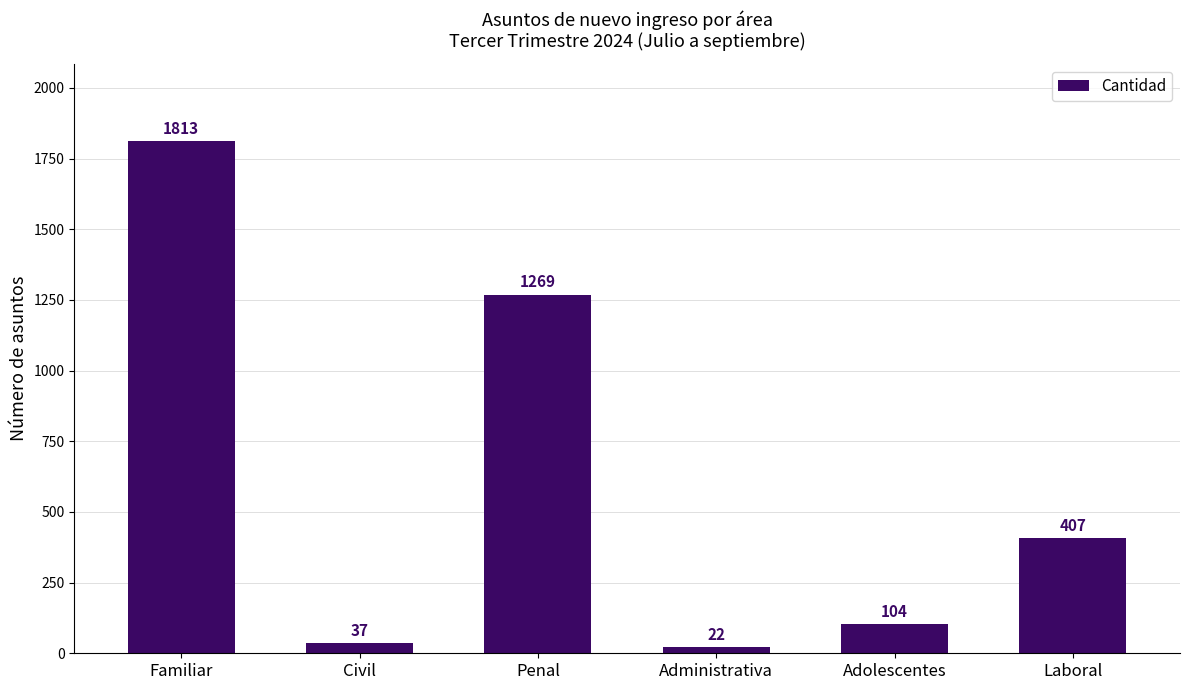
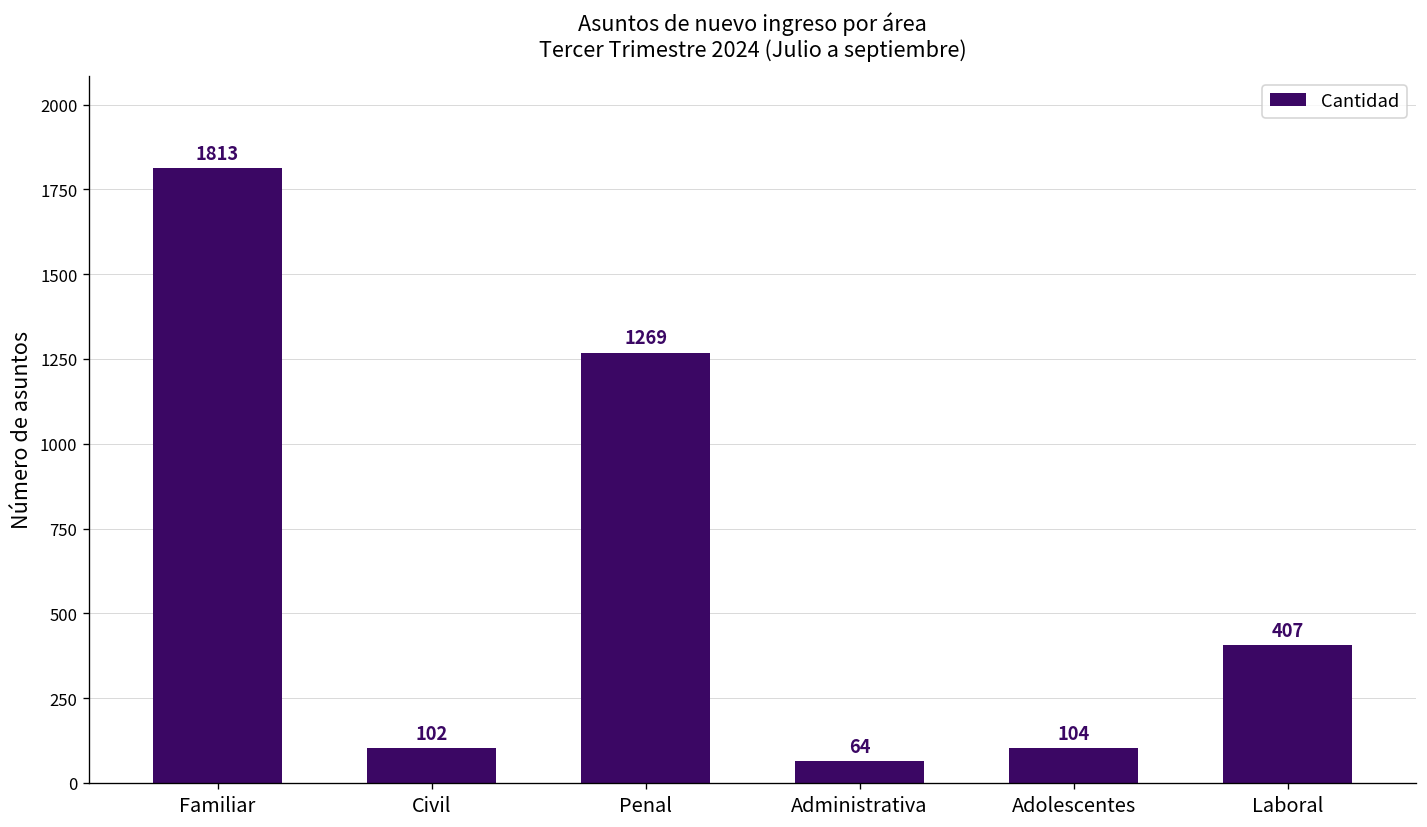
  {
    "Familiar": 1813,
-   "Civil": 37,
+   "Civil": 102,
    "Penal": 1269,
-   "Administrativa": 22,
+   "Administrativa": 64,
    "Adolescentes": 104,
    "Laboral": 407
  }
